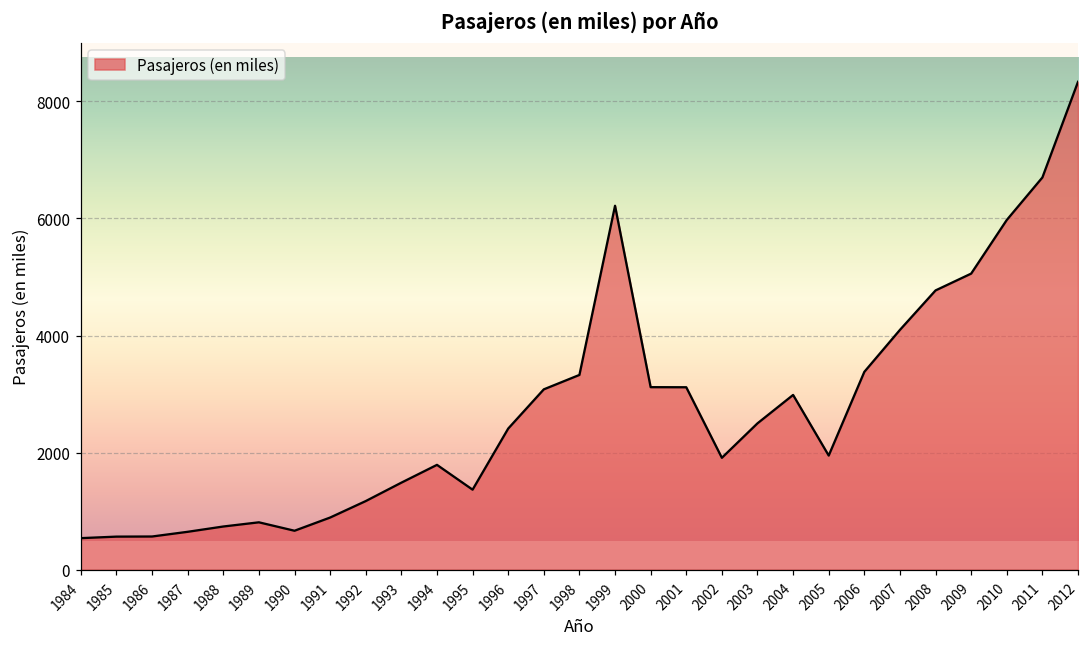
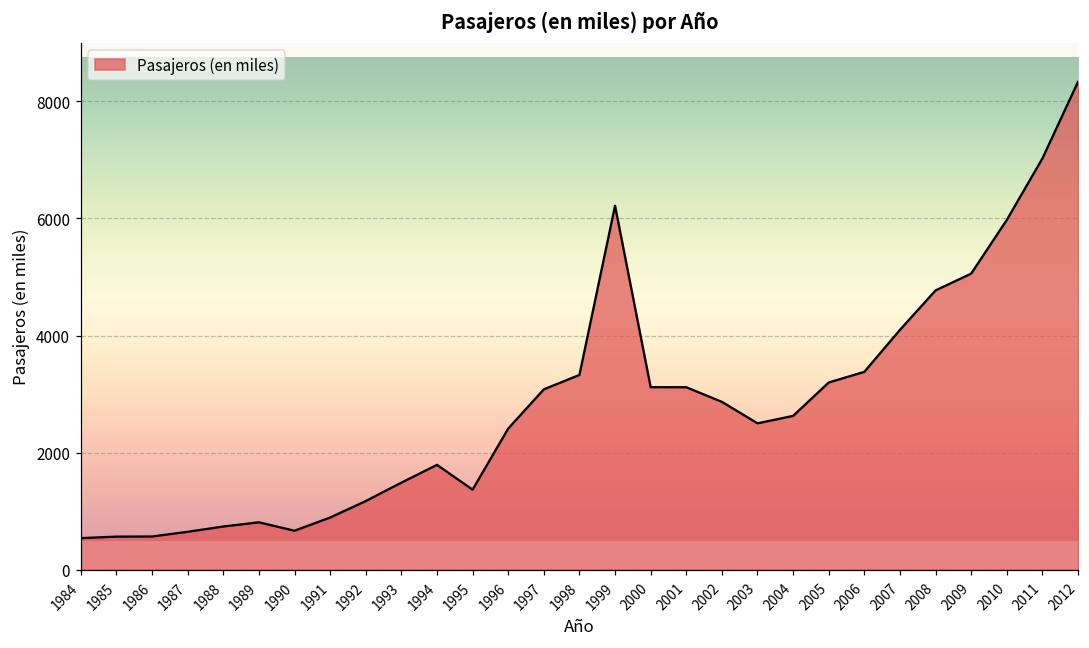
  {
    "1984": 500,
    "1985": 600,
    "1986": 600,
    "1987": 600,
    "1988": 700,
    "1989": 800,
    "1990": 700,
    "1991": 900,
    "1992": 1200,
    "1993": 1500,
    "1994": 1800,
    "1995": 1400,
    "1996": 2400,
    "1997": 3100,
    "1998": 3300,
    "1999": 6200,
    "2000": 3100,
    "2001": 3100,
-   "2002": 1900,
+   "2002": 2900,
    "2003": 2500,
-   "2004": 3000,
-   "2005": 1900,
+   "2004": 2600,
+   "2005": 3200,
    "2006": 3400,
    "2007": 4100,
    "2008": 4800,
    "2009": 5100,
    "2010": 6000,
-   "2011": 6700,
+   "2011": 7000,
    "2012": 8300
  }
